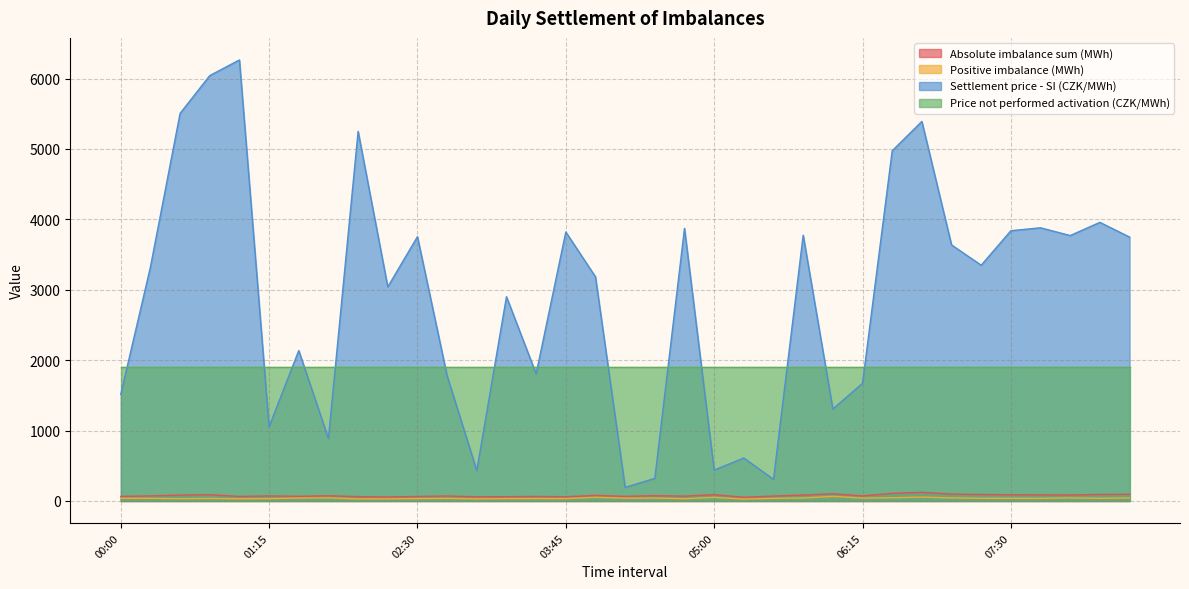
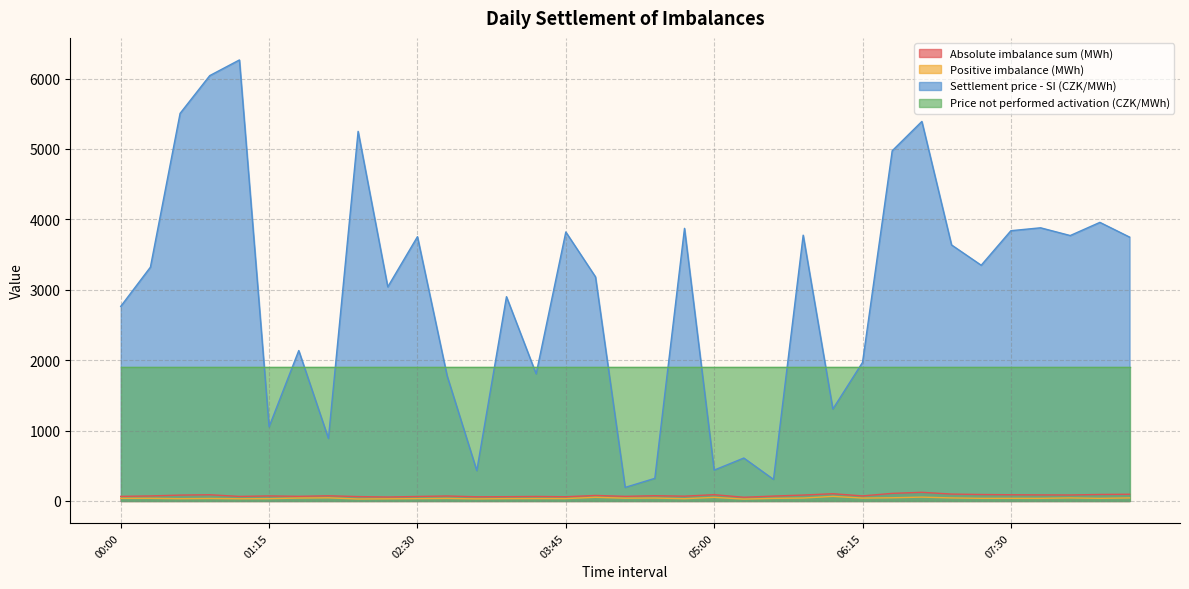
  {
    "Absolute imbalance sum (MWh)": {
      "01:15": 100,
      "05:00": 100,
      "07:30": 100
    },
    "Positive imbalance (MWh)": {
      "01:15": 0,
      "05:00": 100,
      "07:30": 0
    },
    "Settlement price - SI (CZK/MWh)": {
-     "00:00": 1500,
+     "00:00": 2800,
      "01:15": 1100,
      "02:30": 3800,
      "03:45": 3800,
      "05:00": 400,
-     "06:15": 1700,
+     "06:15": 2000,
      "07:30": 3800
    },
    "Price not performed activation (CZK/MWh)": {
      "00:00": 1900,
      "01:15": 1900,
      "02:30": 1900,
      "03:45": 1900,
      "05:00": 1900,
      "06:15": 1900,
      "07:30": 1900
    }
  }
